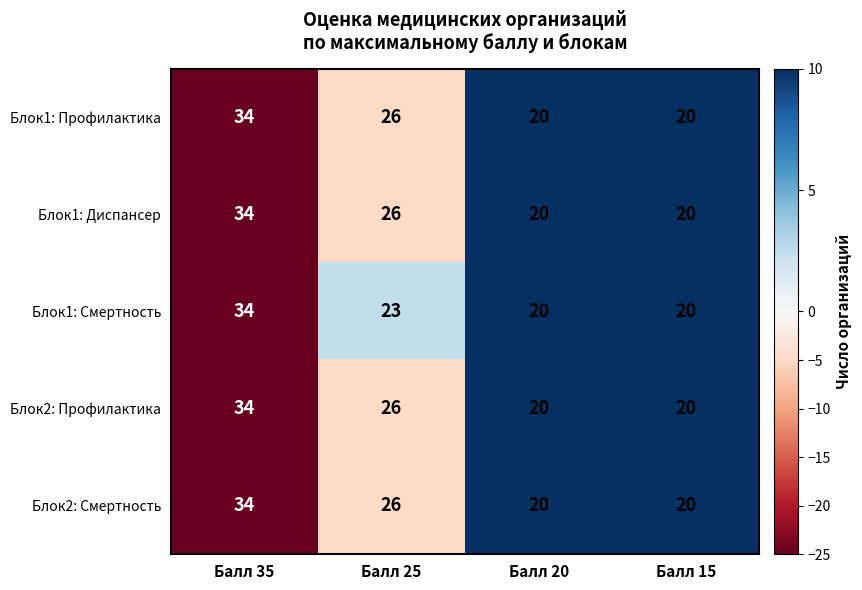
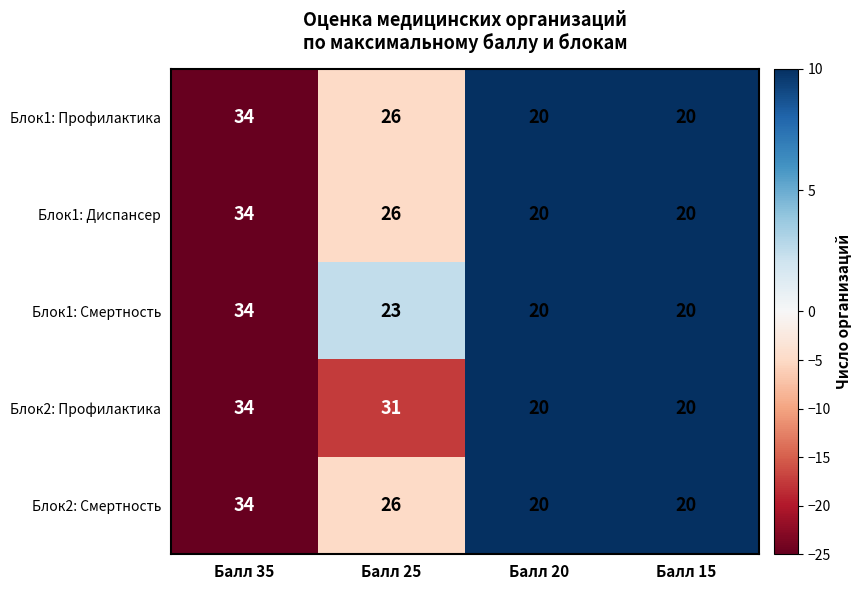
  {
    "Блок1: Профилактика": {
      "Балл 35": 34,
      "Балл 25": 26,
      "Балл 20": 20,
      "Балл 15": 20
    },
    "Блок1: Диспансер": {
      "Балл 35": 34,
      "Балл 25": 26,
      "Балл 20": 20,
      "Балл 15": 20
    },
    "Блок1: Смертность": {
      "Балл 35": 34,
      "Балл 25": 23,
      "Балл 20": 20,
      "Балл 15": 20
    },
    "Блок2: Профилактика": {
      "Балл 35": 34,
-     "Балл 25": 26,
+     "Балл 25": 31,
      "Балл 20": 20,
      "Балл 15": 20
    },
    "Блок2: Смертность": {
      "Балл 35": 34,
      "Балл 25": 26,
      "Балл 20": 20,
      "Балл 15": 20
    }
  }
